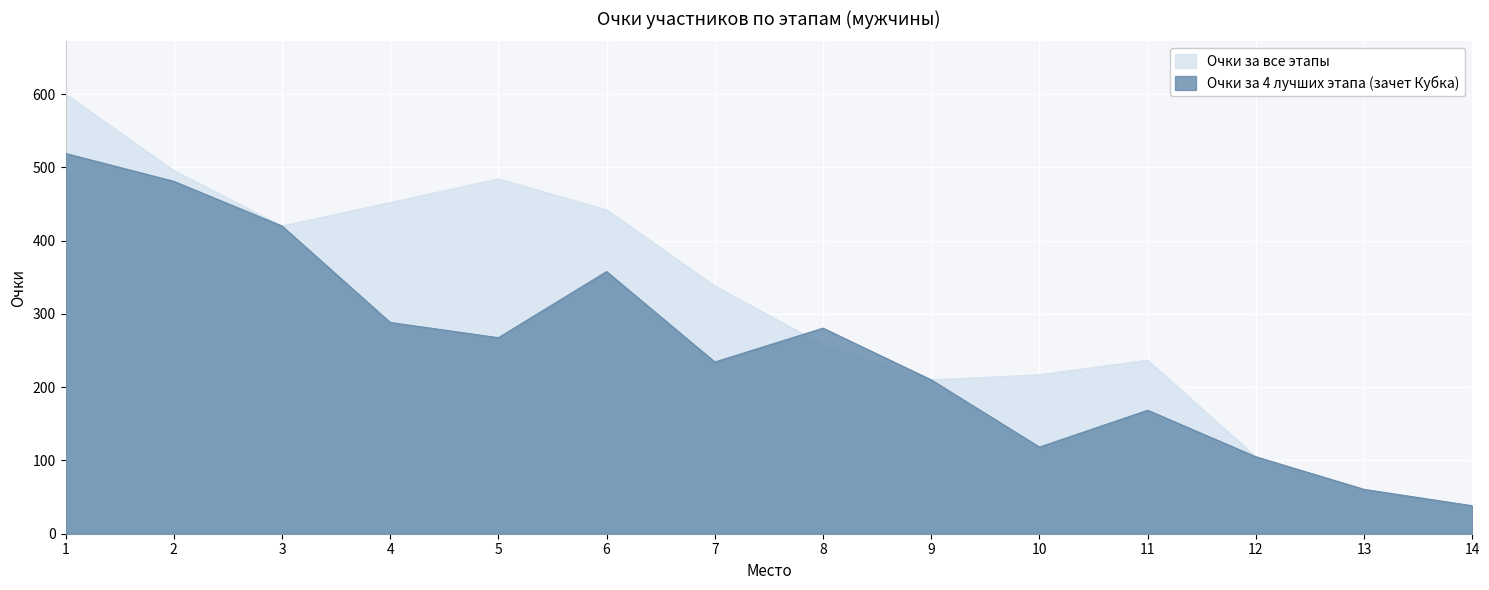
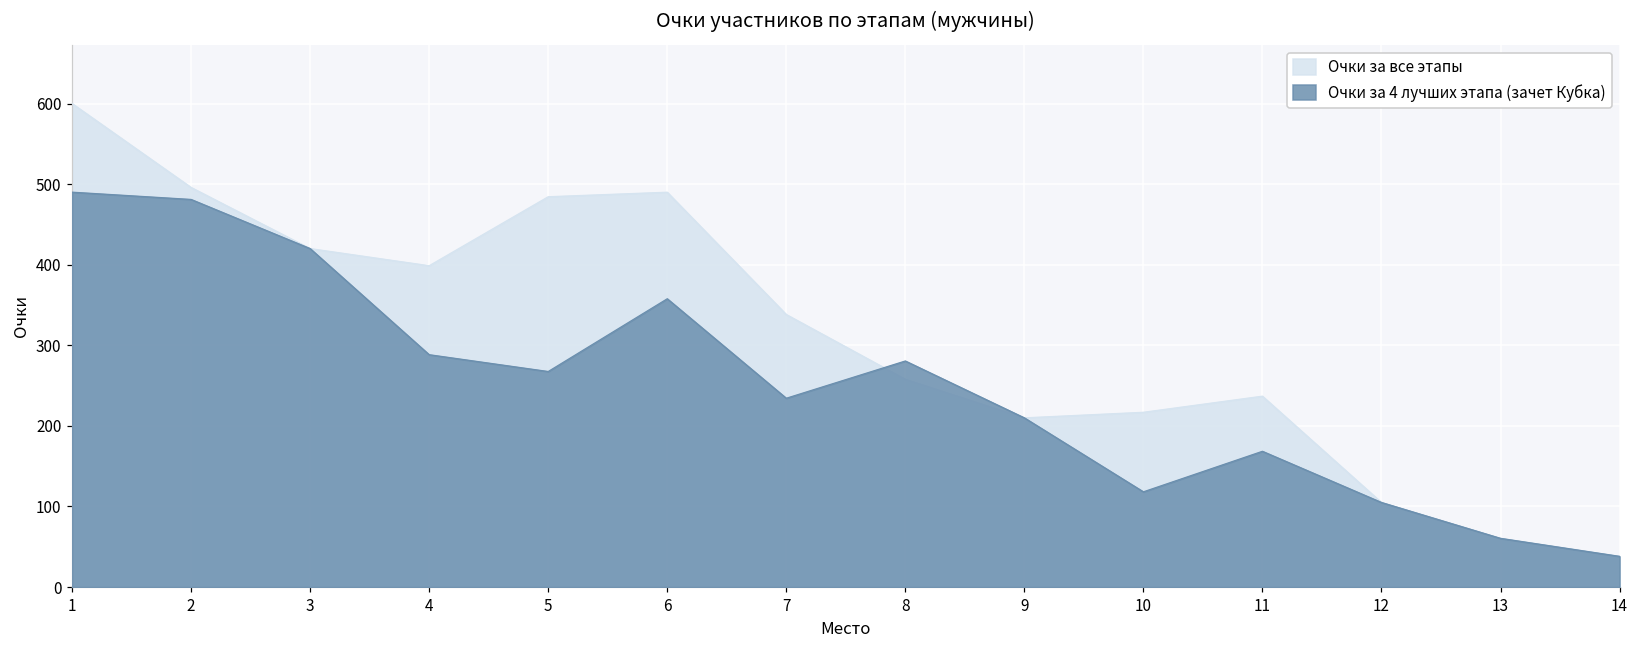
  {
    "Очки за все этапы": {
      "1": 600,
      "2": 500,
-     "4": 450,
+     "4": 400,
      "5": 480,
-     "6": 440,
+     "6": 490,
      "7": 340,
      "8": 260,
      "10": 220,
      "11": 240
    },
    "Очки за 4 лучших этапа (зачет Кубка)": {
-     "1": 520,
+     "1": 490,
      "2": 480,
      "4": 290,
      "5": 270,
      "6": 360,
      "7": 230,
      "8": 280,
      "10": 120,
      "11": 170
    }
  }
